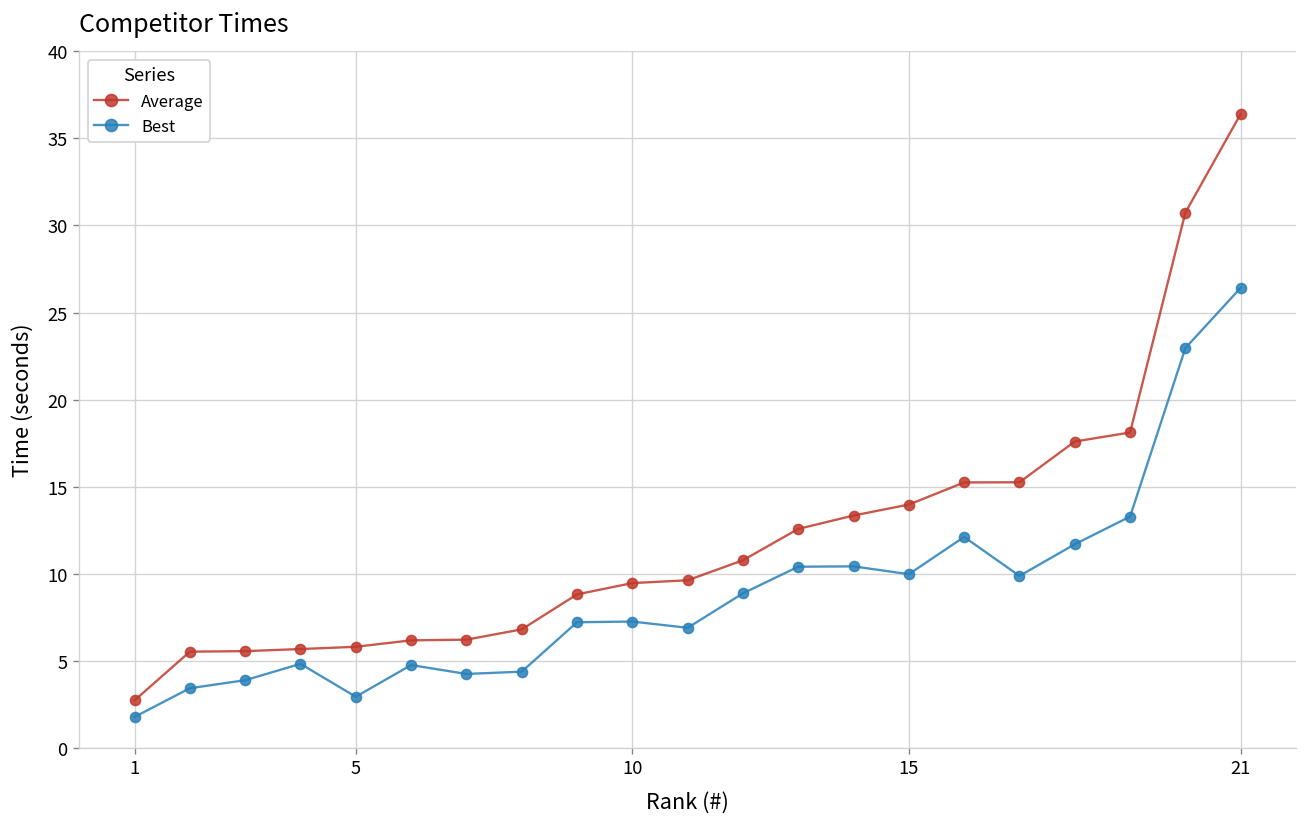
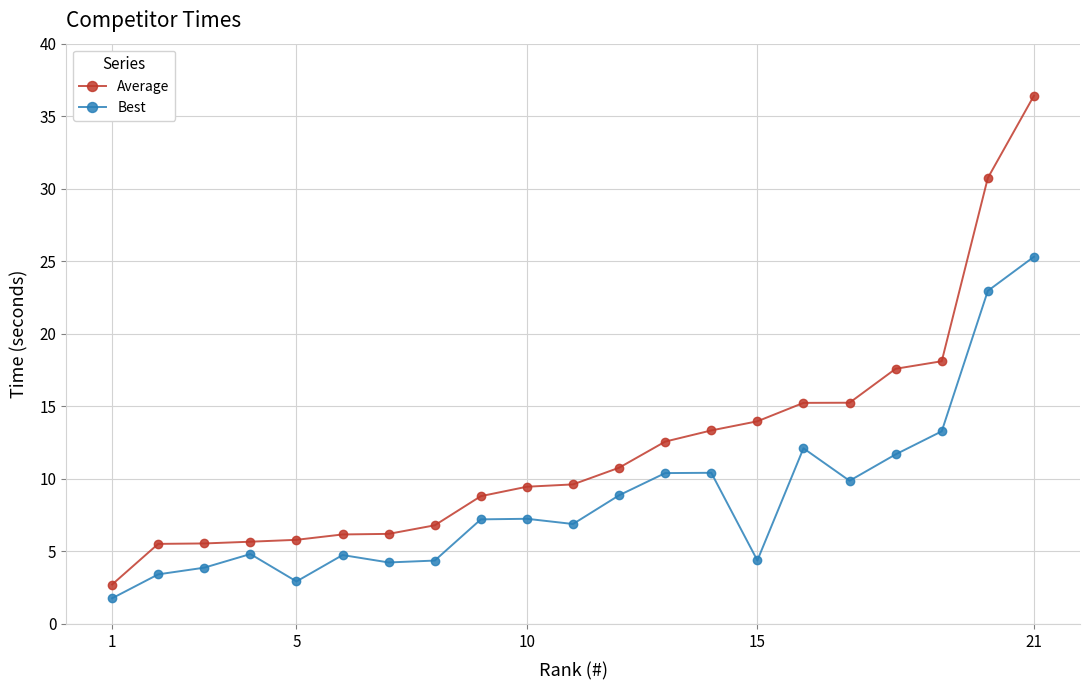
  {
    "Average": {
      "1": 2.7,
      "5": 5.8,
      "10": 9.5,
      "15": 14.0,
      "21": 36.4
    },
    "Best": {
      "1": 1.8,
      "5": 2.9,
      "10": 7.3,
-     "15": 10.0,
-     "21": 26.4
+     "15": 4.4,
+     "21": 25.3
    }
  }
